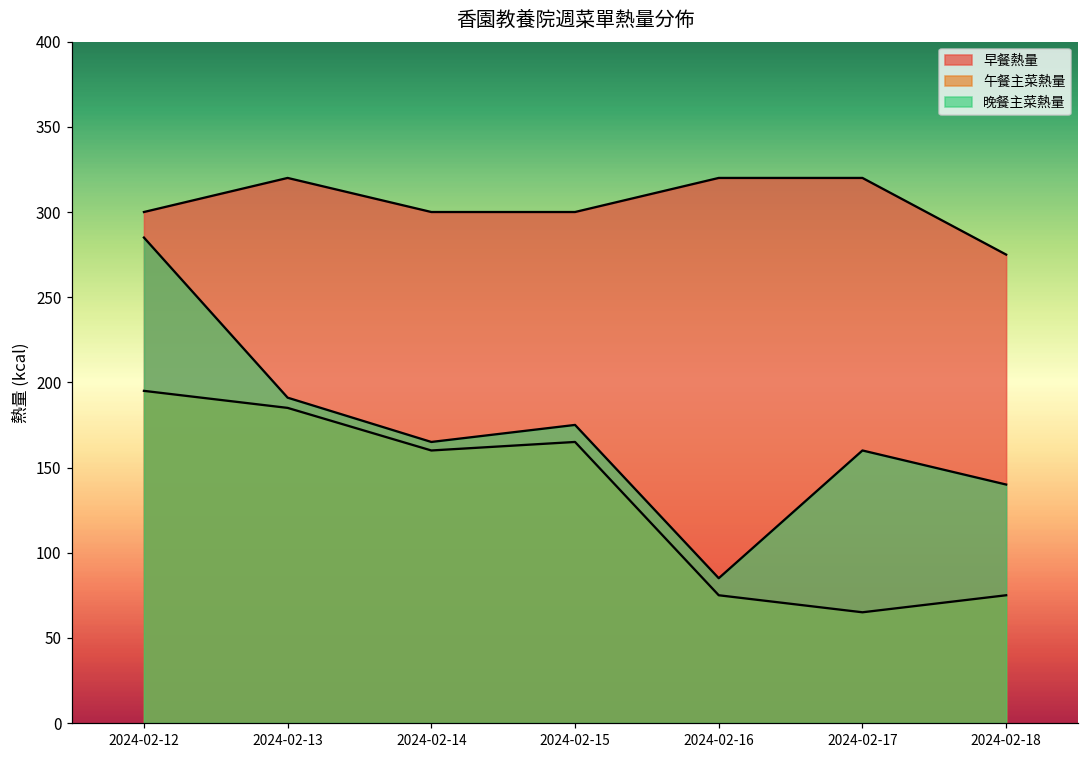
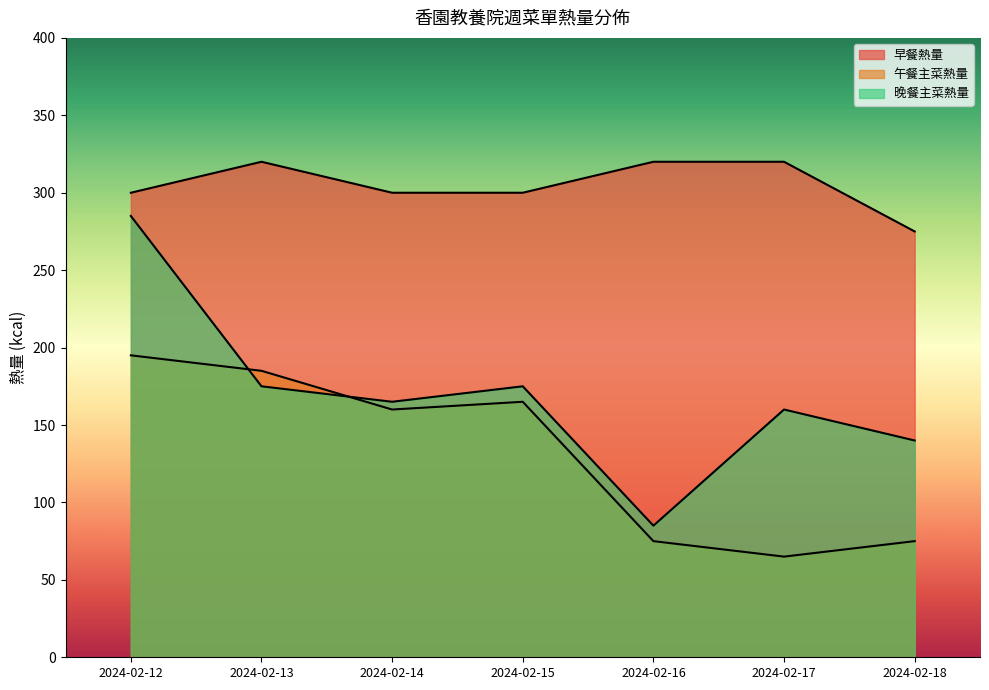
  {
    "晚餐主菜熱量": {
      "2024-02-12": 285,
-     "2024-02-13": 191,
+     "2024-02-13": 175,
      "2024-02-14": 165,
      "2024-02-15": 175,
      "2024-02-16": 85,
      "2024-02-17": 160,
      "2024-02-18": 140
    }
  }
